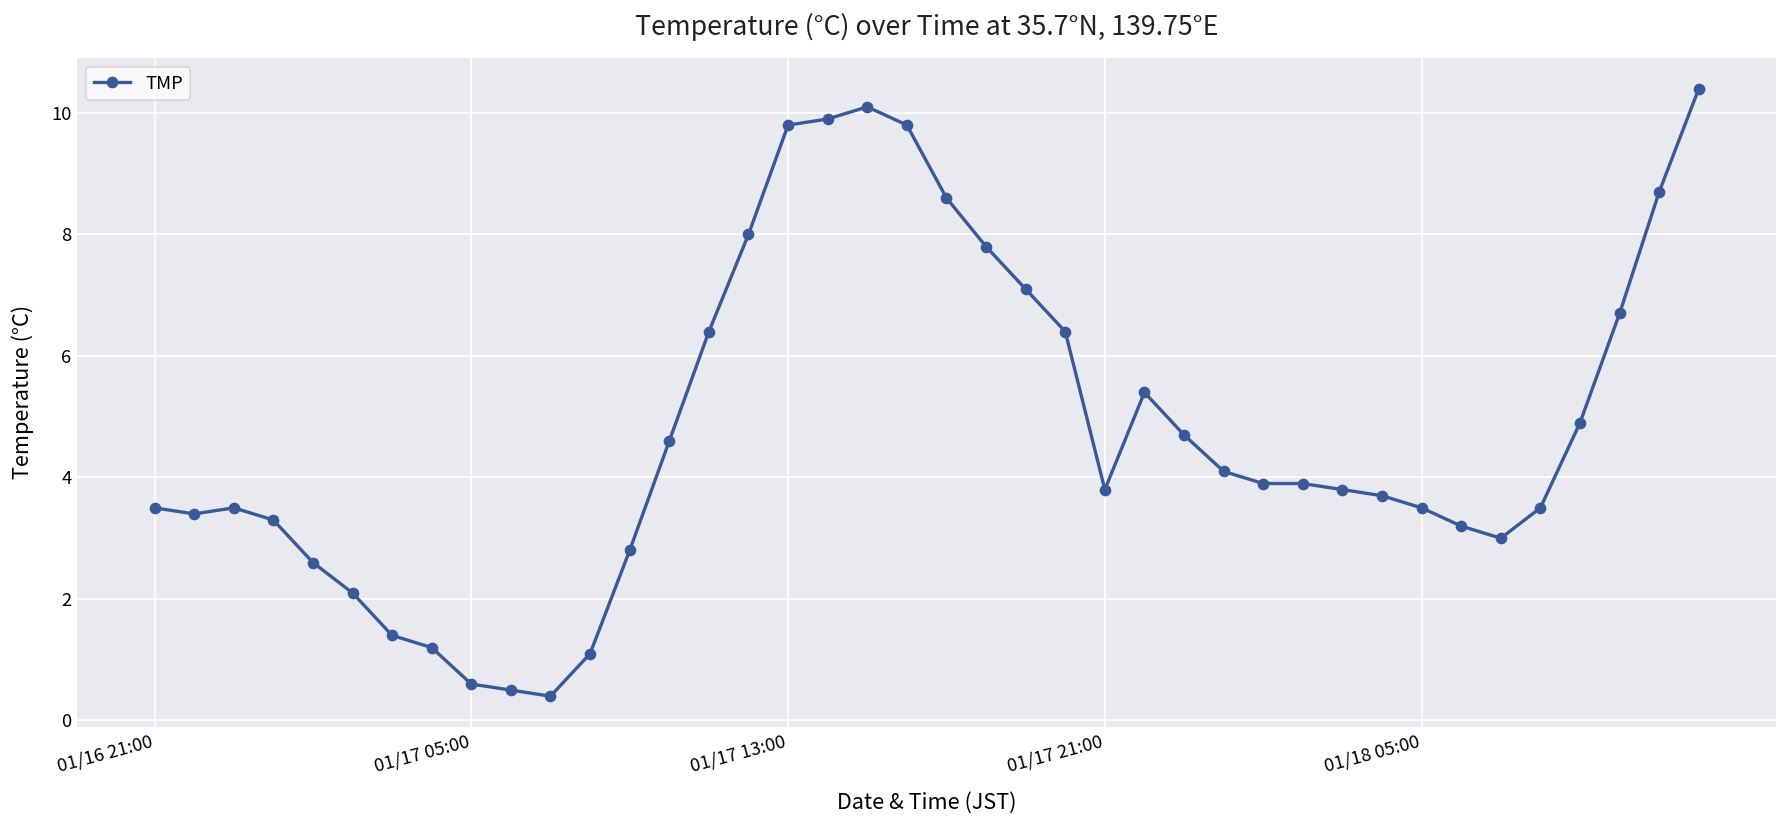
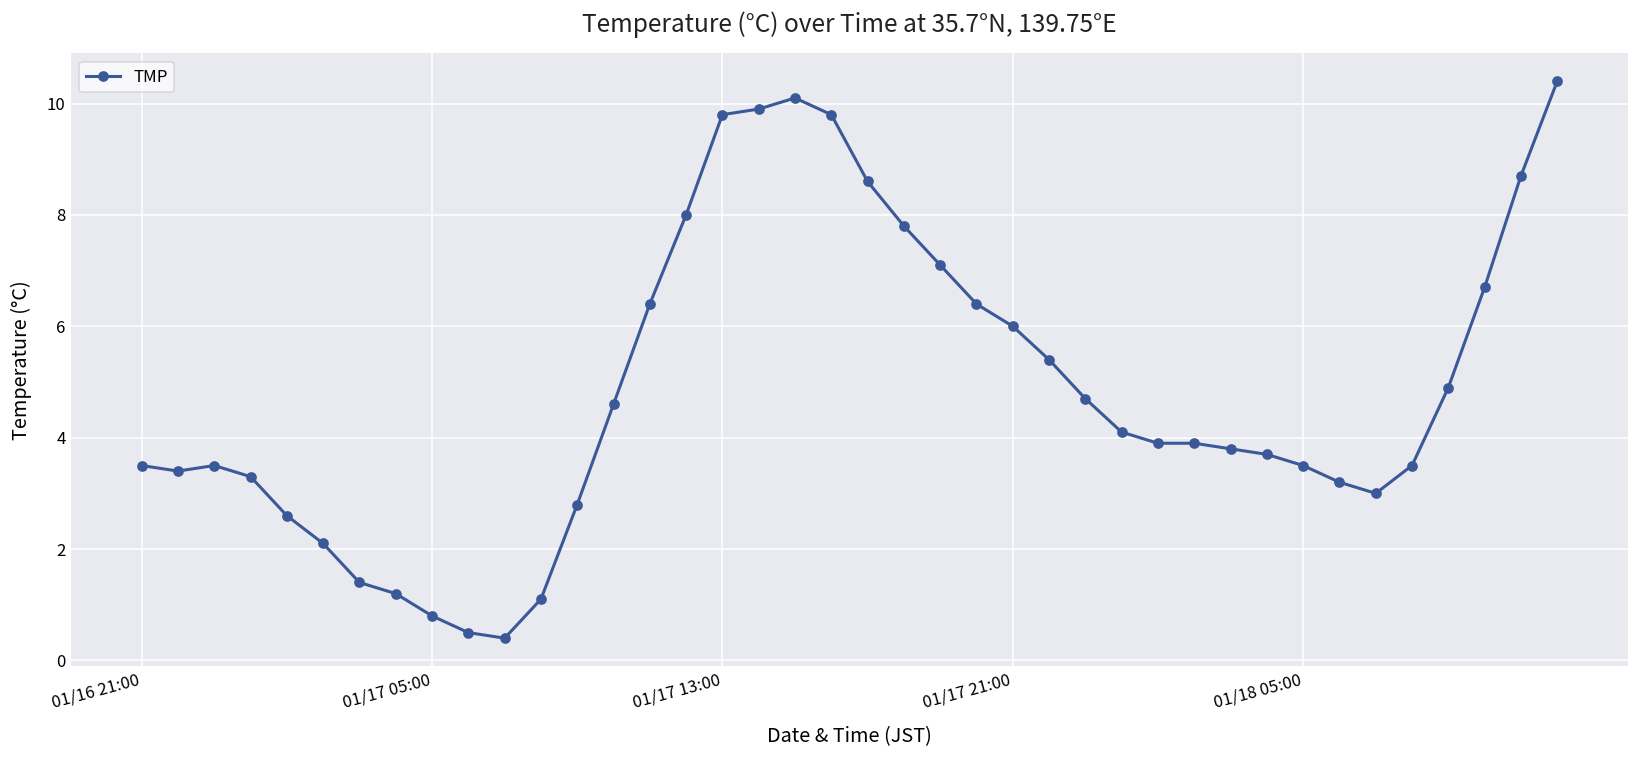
  {
    "01/16 21:00": 3.5,
-   "01/17 05:00": 0.6,
+   "01/17 05:00": 0.8,
    "01/17 13:00": 9.8,
-   "01/17 21:00": 3.8,
+   "01/17 21:00": 6.0,
    "01/18 05:00": 3.5
  }
